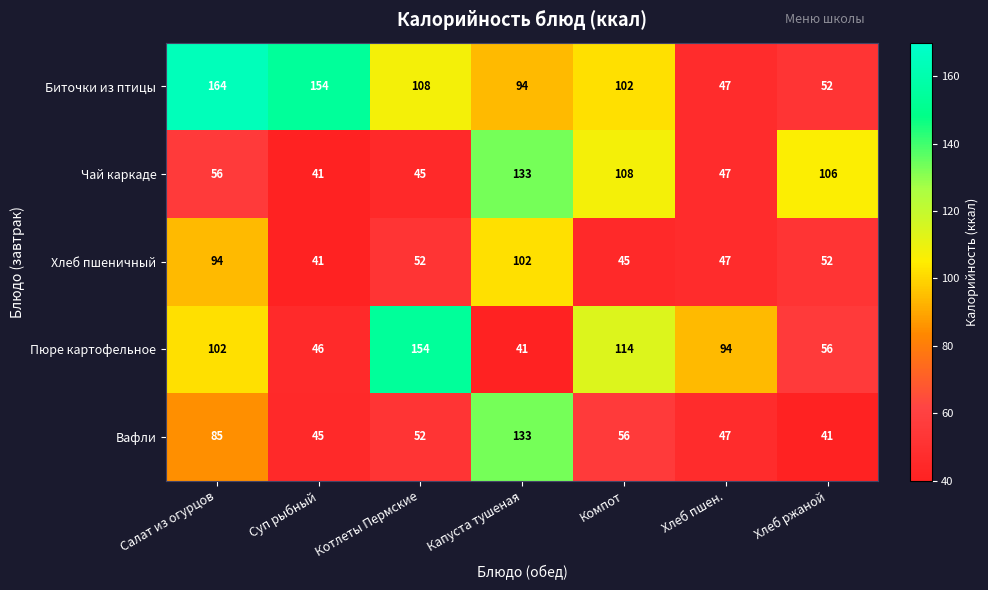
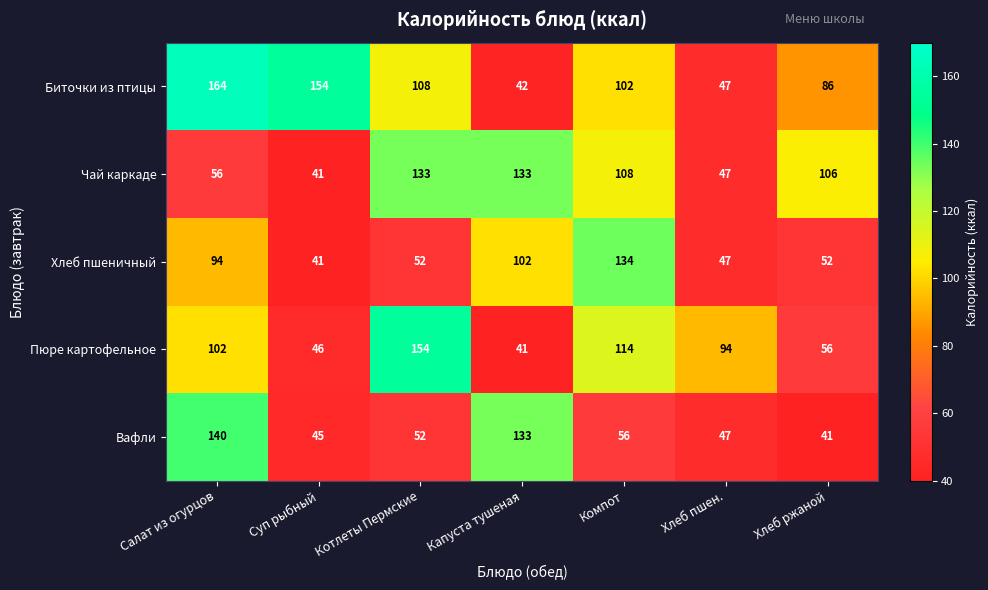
  {
    "Биточки из птицы": {
      "Салат из огурцов": 164,
      "Суп рыбный": 154,
      "Котлеты Пермские": 108,
-     "Капуста тушеная": 94,
+     "Капуста тушеная": 42,
      "Компот": 102,
      "Хлеб пшен.": 47,
-     "Хлеб ржаной": 52
+     "Хлеб ржаной": 86
    },
    "Чай каркаде": {
      "Салат из огурцов": 56,
      "Суп рыбный": 41,
-     "Котлеты Пермские": 45,
+     "Котлеты Пермские": 133,
      "Капуста тушеная": 133,
      "Компот": 108,
      "Хлеб пшен.": 47,
      "Хлеб ржаной": 106
    },
    "Хлеб пшеничный": {
      "Салат из огурцов": 94,
      "Суп рыбный": 41,
      "Котлеты Пермские": 52,
      "Капуста тушеная": 102,
-     "Компот": 45,
+     "Компот": 134,
      "Хлеб пшен.": 47,
      "Хлеб ржаной": 52
    },
    "Пюре картофельное": {
      "Салат из огурцов": 102,
      "Суп рыбный": 46,
      "Котлеты Пермские": 154,
      "Капуста тушеная": 41,
      "Компот": 114,
      "Хлеб пшен.": 94,
      "Хлеб ржаной": 56
    },
    "Вафли": {
-     "Салат из огурцов": 85,
+     "Салат из огурцов": 140,
      "Суп рыбный": 45,
      "Котлеты Пермские": 52,
      "Капуста тушеная": 133,
      "Компот": 56,
      "Хлеб пшен.": 47,
      "Хлеб ржаной": 41
    }
  }
